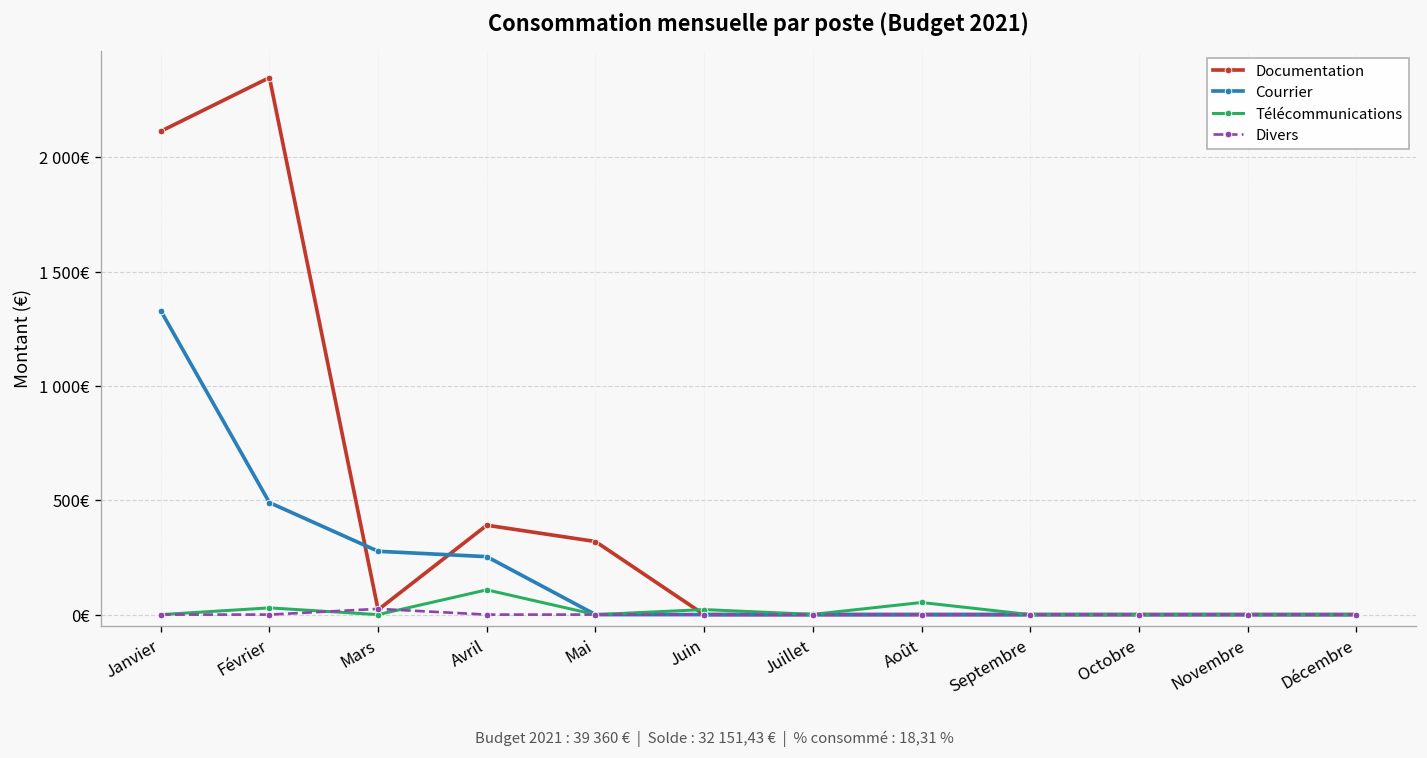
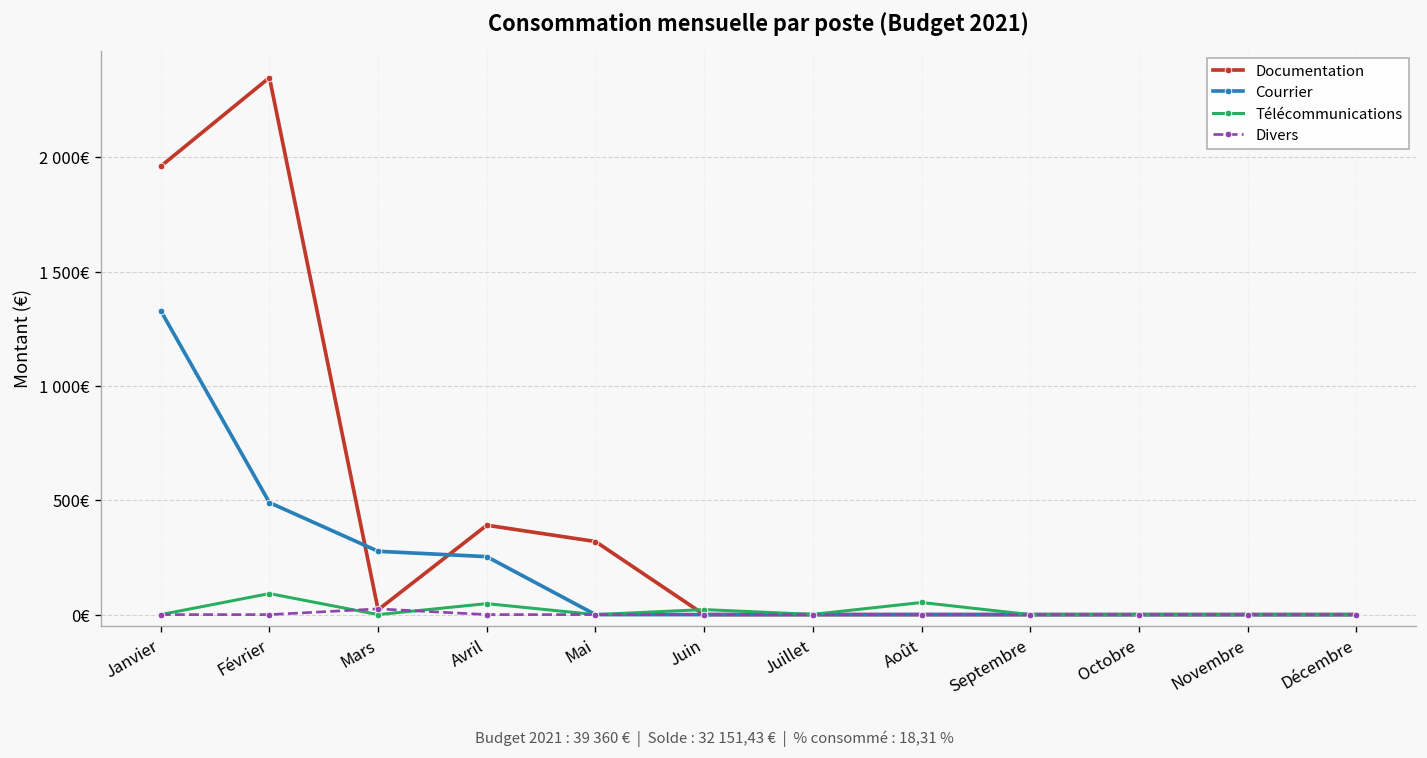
  {
    "Documentation": {
-     "Janvier": "2110€",
+     "Janvier": "1960€",
      "Février": "2350€",
      "Avril": "390€",
      "Mai": "320€"
    },
    "Courrier": {
      "Janvier": "1330€",
      "Février": "490€",
      "Mars": "280€",
      "Avril": "250€"
    },
    "Télécommunications": {
-     "Février": "30€",
+     "Février": "90€",
      "Mars": "0€",
-     "Avril": "110€",
+     "Avril": "50€",
      "Juin": "20€",
      "Août": "50€"
    },
    "Divers": {
      "Février": "0€",
      "Avril": "0€"
    }
  }
